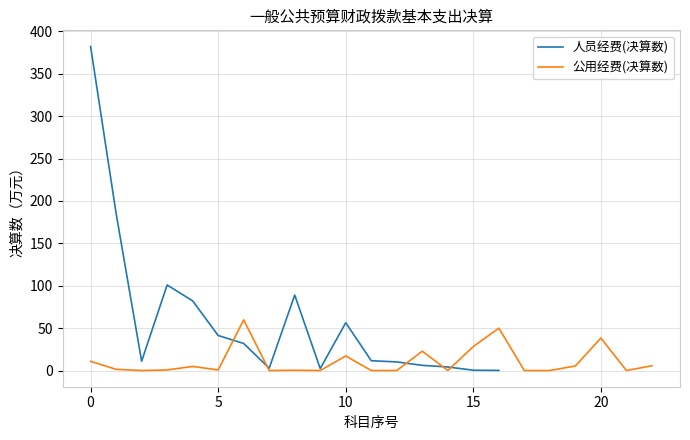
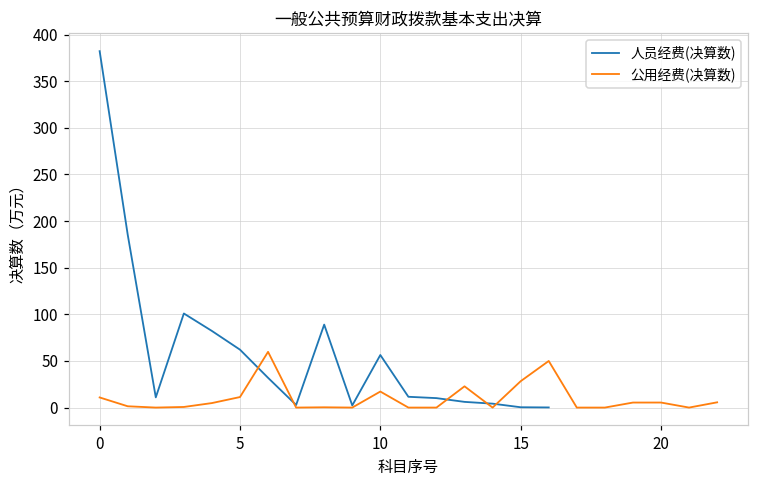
  {
    "人员经费(决算数)": {
      "0": 380,
-     "5": 40,
+     "5": 60,
      "10": 60,
      "15": 0
    },
    "公用经费(决算数)": {
      "0": 10,
-     "5": 0,
+     "5": 10,
      "10": 20,
      "15": 30,
-     "20": 40
+     "20": 10
    }
  }
